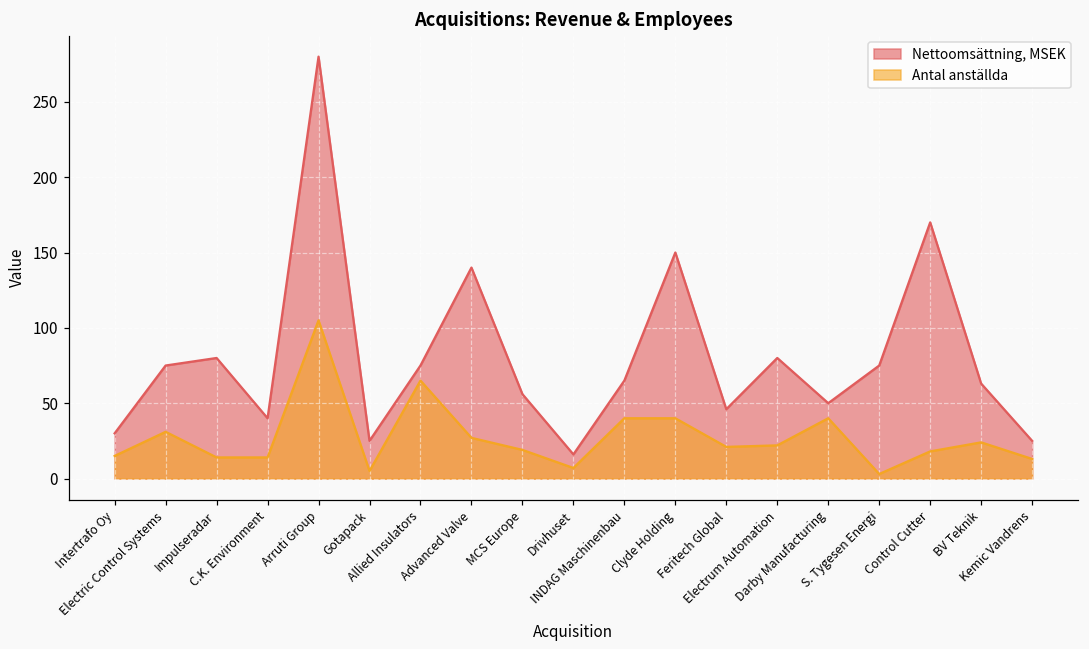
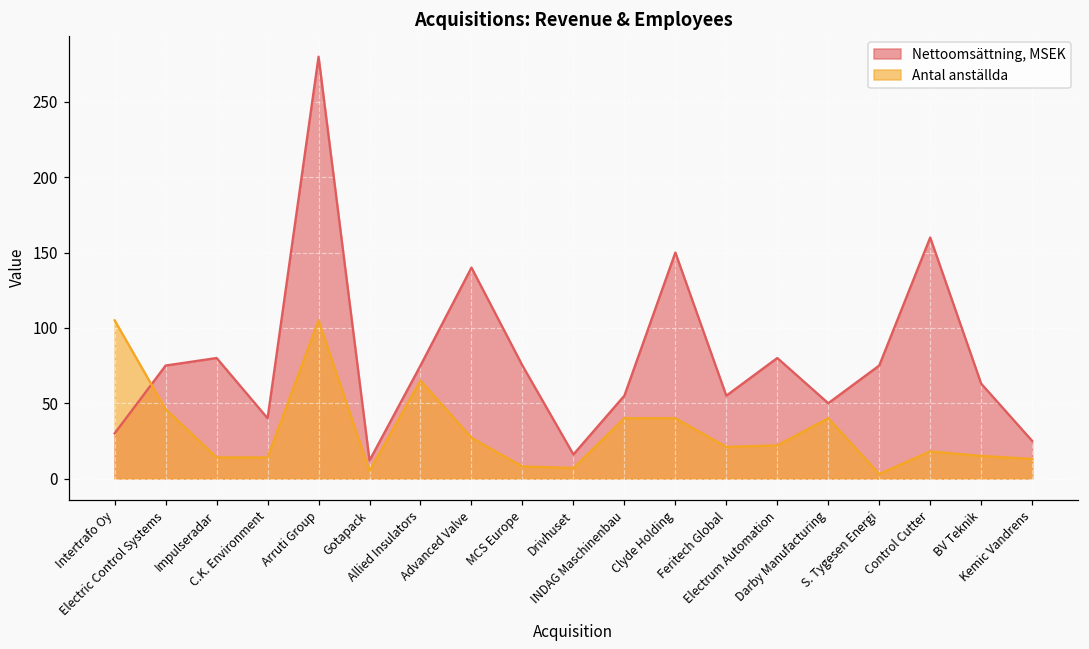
  {
    "Nettoomsättning, MSEK": {
      "Intertrafo Oy": 30,
      "Electric Control Systems": 75,
      "Impulseradar": 80,
      "C.K. Environment": 40,
      "Arruti Group": 280,
-     "Gotapack": 25,
+     "Gotapack": 12,
      "Allied Insulators": 75,
      "Advanced Valve": 140,
-     "MCS Europe": 56,
+     "MCS Europe": 75,
      "Drivhuset": 16,
-     "INDAG Maschinenbau": 65,
+     "INDAG Maschinenbau": 55,
      "Clyde Holding": 150,
-     "Feritech Global": 46,
+     "Feritech Global": 55,
      "Electrum Automation": 80,
      "Darby Manufacturing": 50,
      "S. Tygesen Energi": 75,
-     "Control Cutter": 170,
+     "Control Cutter": 160,
      "BV Teknik": 63,
      "Kemic Vandrens": 25
    },
    "Antal anställda": {
-     "Intertrafo Oy": 15,
-     "Electric Control Systems": 31,
+     "Intertrafo Oy": 105,
+     "Electric Control Systems": 46,
      "Impulseradar": 14,
      "C.K. Environment": 14,
      "Arruti Group": 105,
      "Gotapack": 5,
      "Allied Insulators": 65,
      "Advanced Valve": 27,
-     "MCS Europe": 19,
+     "MCS Europe": 8,
      "Drivhuset": 7,
      "INDAG Maschinenbau": 40,
      "Clyde Holding": 40,
      "Feritech Global": 21,
      "Electrum Automation": 22,
      "Darby Manufacturing": 40,
      "S. Tygesen Energi": 3,
      "Control Cutter": 18,
-     "BV Teknik": 24,
+     "BV Teknik": 15,
      "Kemic Vandrens": 13
    }
  }
